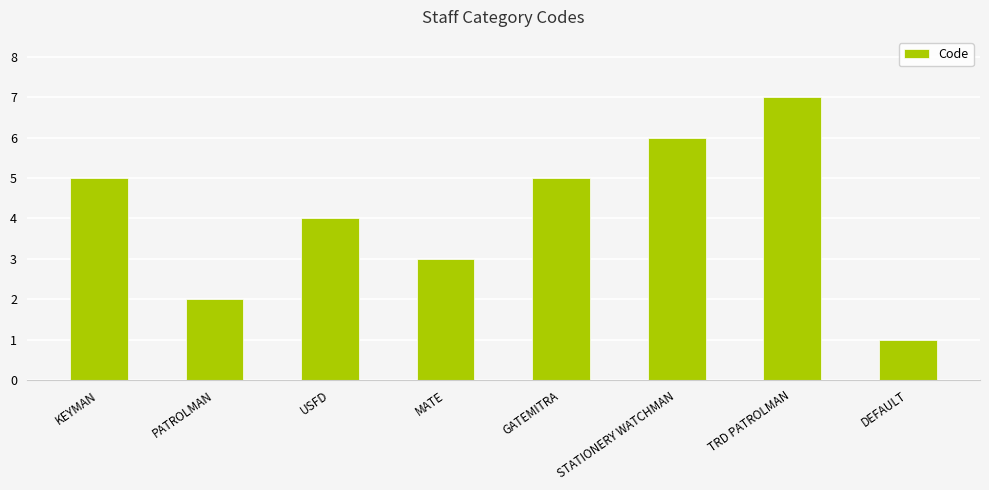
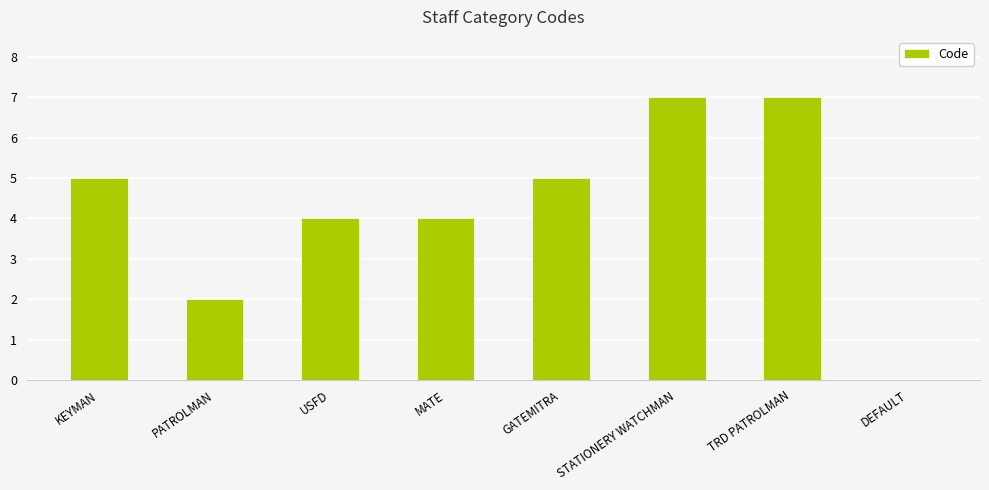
  {
    "KEYMAN": 5,
    "PATROLMAN": 2,
    "USFD": 4,
-   "MATE": 3,
+   "MATE": 4,
    "GATEMITRA": 5,
-   "STATIONERY WATCHMAN": 6,
+   "STATIONERY WATCHMAN": 7,
    "TRD PATROLMAN": 7,
-   "DEFAULT": 1
+   "DEFAULT": 0
  }
